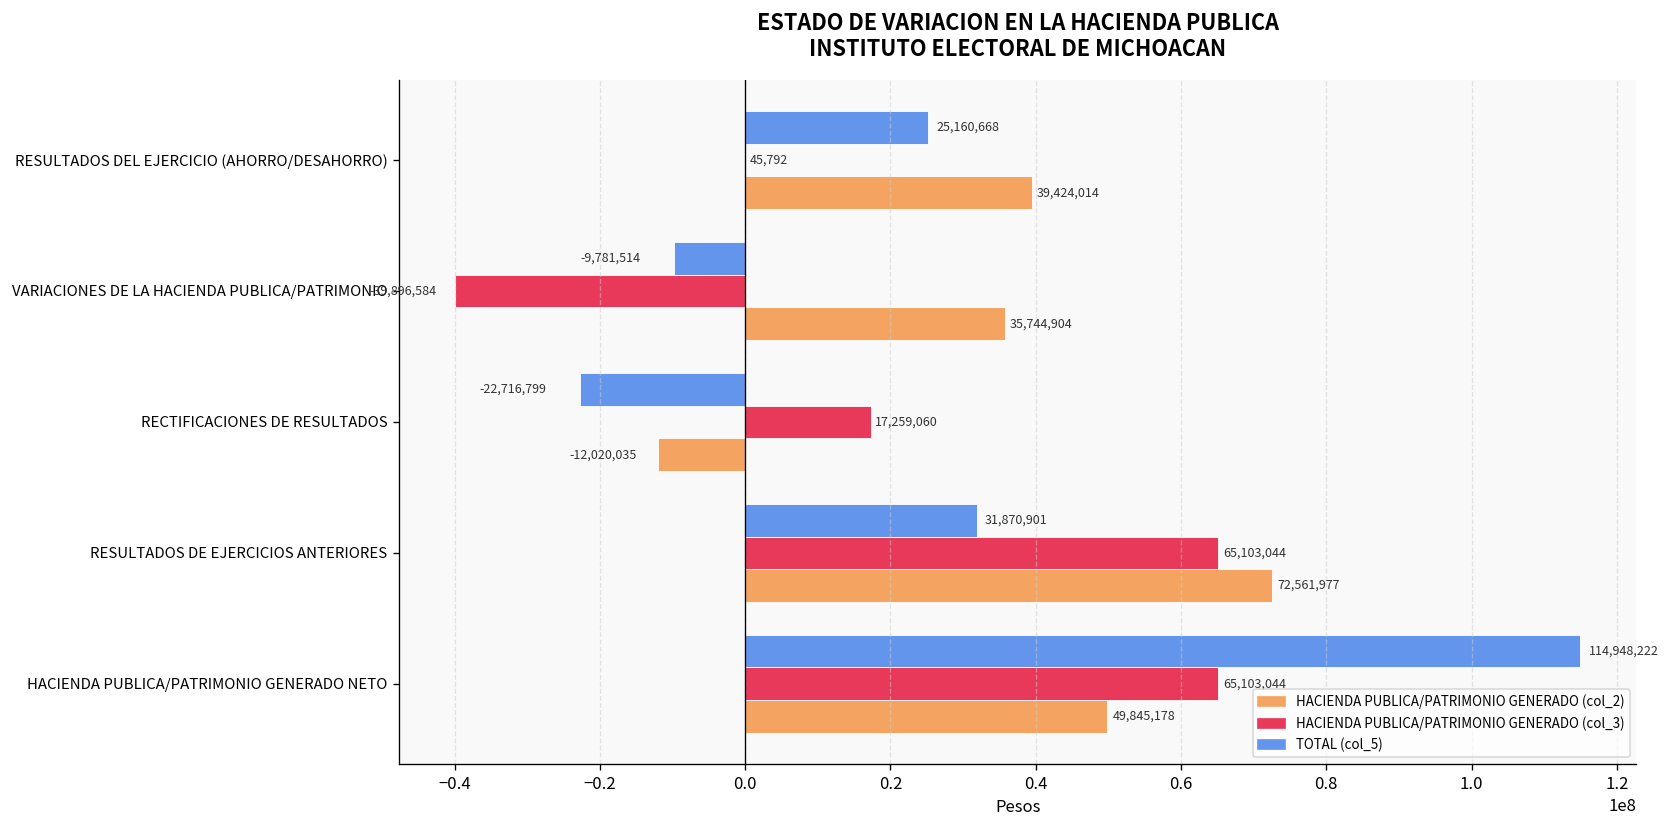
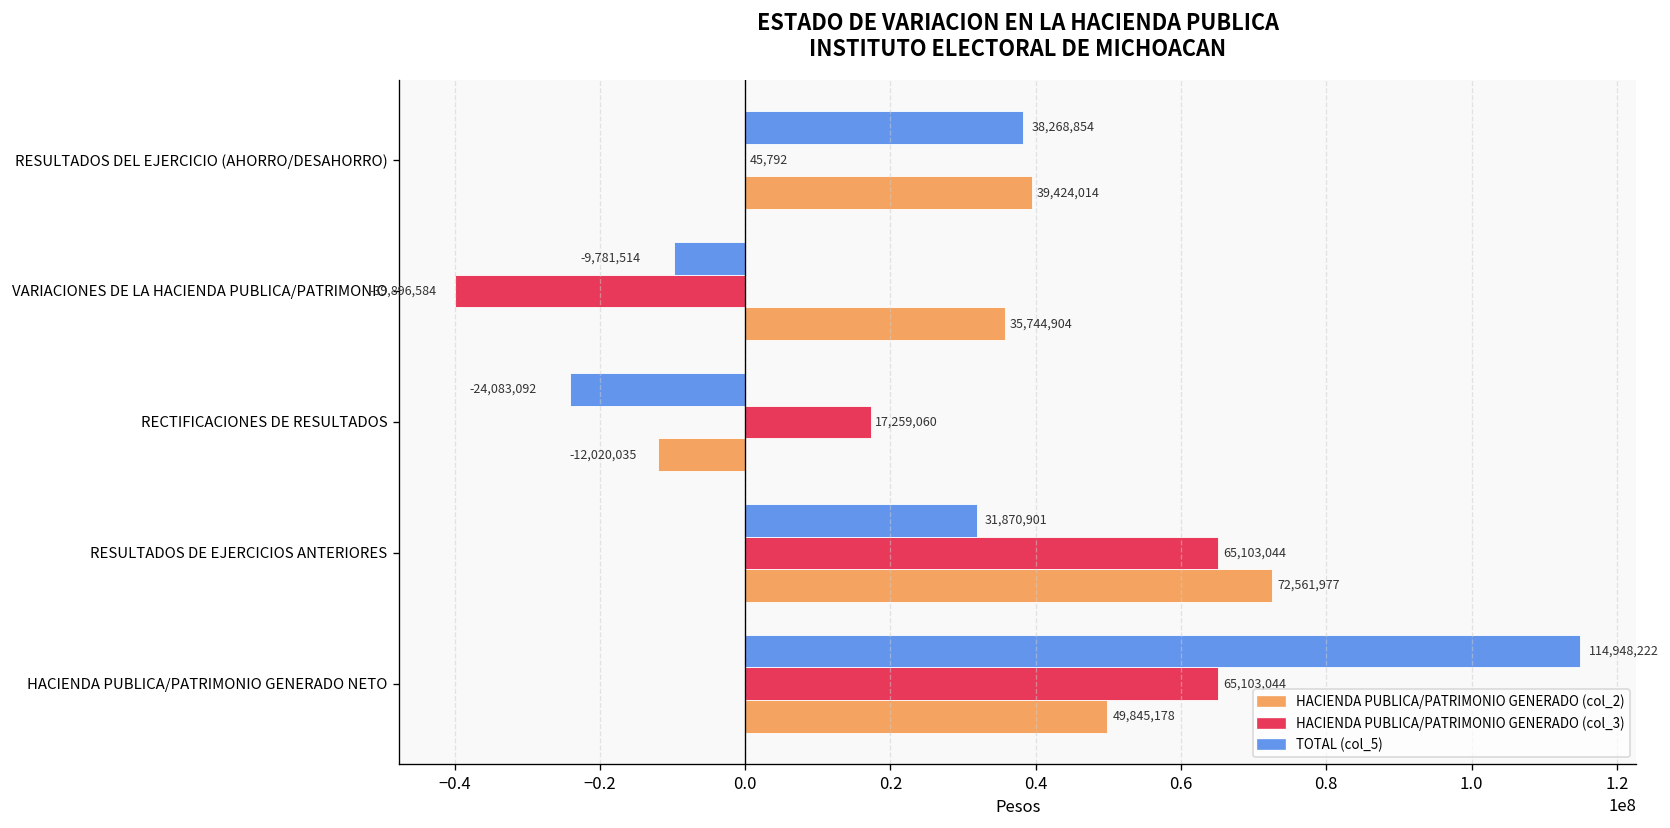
  {
    "HACIENDA PUBLICA/PATRIMONIO GENERADO (col_2)": {
      "RESULTADOS DEL EJERCICIO (AHORRO/DESAHORRO)": "39,424,014",
      "VARIACIONES DE LA HACIENDA PUBLICA/PATRIMONIO": "35,744,904",
      "RECTIFICACIONES DE RESULTADOS": "-12,020,035",
      "RESULTADOS DE EJERCICIOS ANTERIORES": "72,561,977",
      "HACIENDA PUBLICA/PATRIMONIO GENERADO NETO": "49,845,178"
    },
    "HACIENDA PUBLICA/PATRIMONIO GENERADO (col_3)": {
      "RESULTADOS DEL EJERCICIO (AHORRO/DESAHORRO)": "45,792",
      "VARIACIONES DE LA HACIENDA PUBLICA/PATRIMONIO": "-39,896,584",
      "RECTIFICACIONES DE RESULTADOS": "17,259,060",
      "RESULTADOS DE EJERCICIOS ANTERIORES": "65,103,044",
      "HACIENDA PUBLICA/PATRIMONIO GENERADO NETO": "65,103,044"
    },
    "TOTAL (col_5)": {
-     "RESULTADOS DEL EJERCICIO (AHORRO/DESAHORRO)": "25,160,668",
-     "RECTIFICACIONES DE RESULTADOS": "-22,716,799",
+     "RESULTADOS DEL EJERCICIO (AHORRO/DESAHORRO)": "38,268,854",
+     "RECTIFICACIONES DE RESULTADOS": "-24,083,092",
      "RESULTADOS DE EJERCICIOS ANTERIORES": "31,870,901",
      "HACIENDA PUBLICA/PATRIMONIO GENERADO NETO": "114,948,222"
    }
  }
